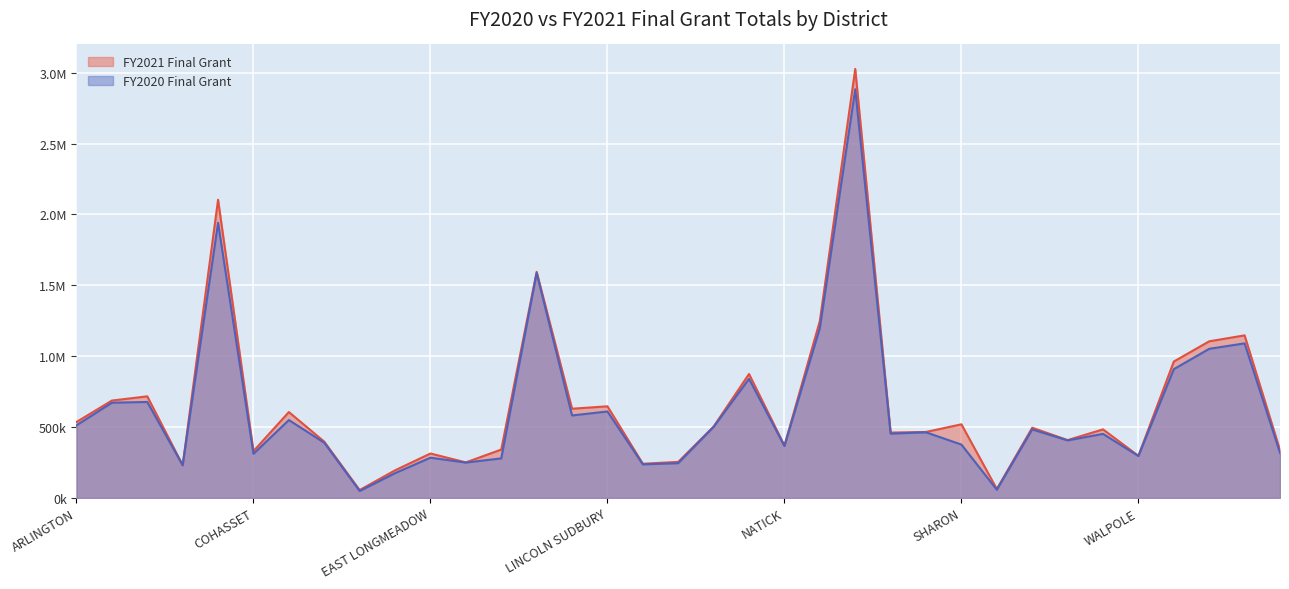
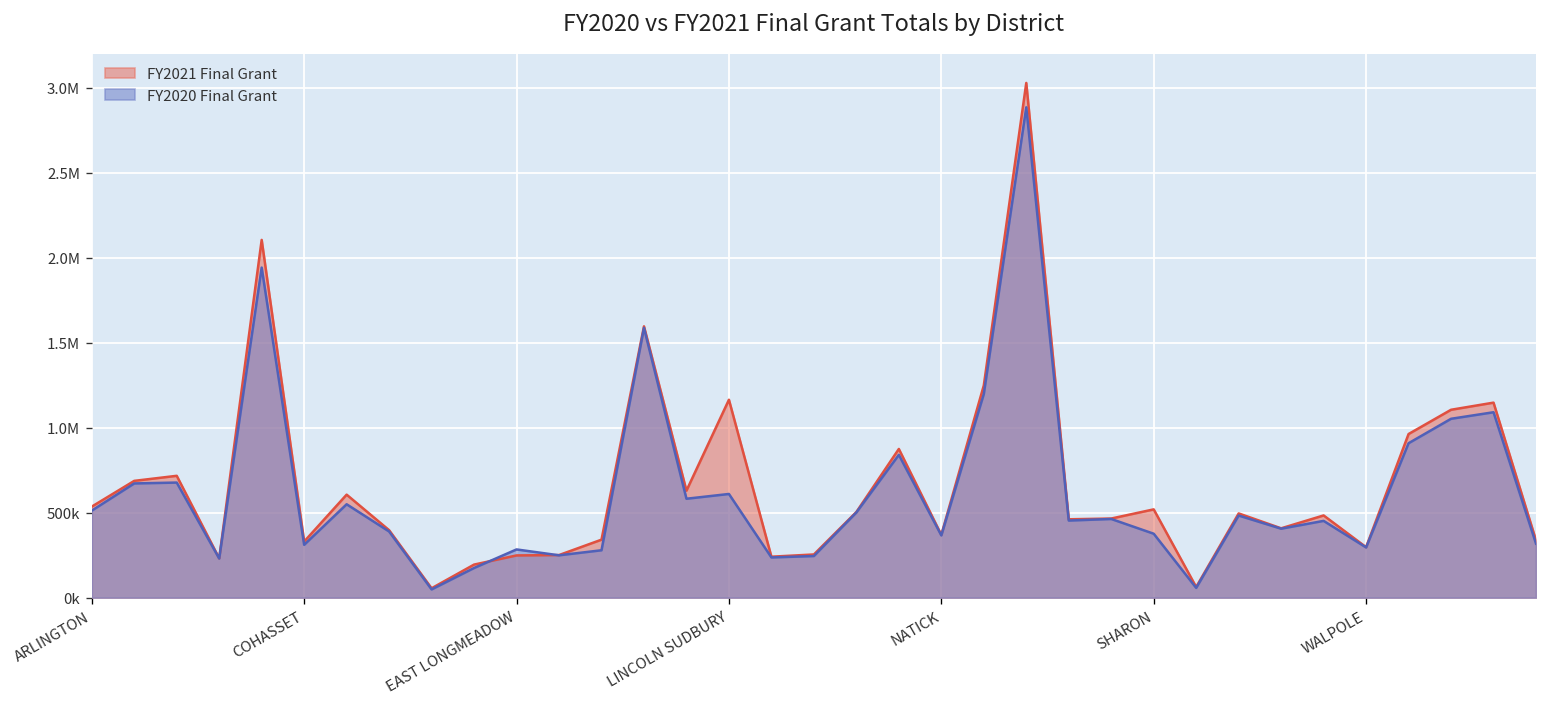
  {
    "FY2021 Final Grant": {
      "ARLINGTON": 540000,
      "COHASSET": 330000,
-     "EAST LONGMEADOW": 310000,
-     "LINCOLN SUDBURY": 650000,
+     "EAST LONGMEADOW": 250000,
+     "LINCOLN SUDBURY": 1160000,
      "SHARON": 520000
    },
    "FY2020 Final Grant": {
      "ARLINGTON": 510000,
      "COHASSET": 310000,
      "EAST LONGMEADOW": 280000,
      "LINCOLN SUDBURY": 610000,
      "SHARON": 380000
    }
  }
